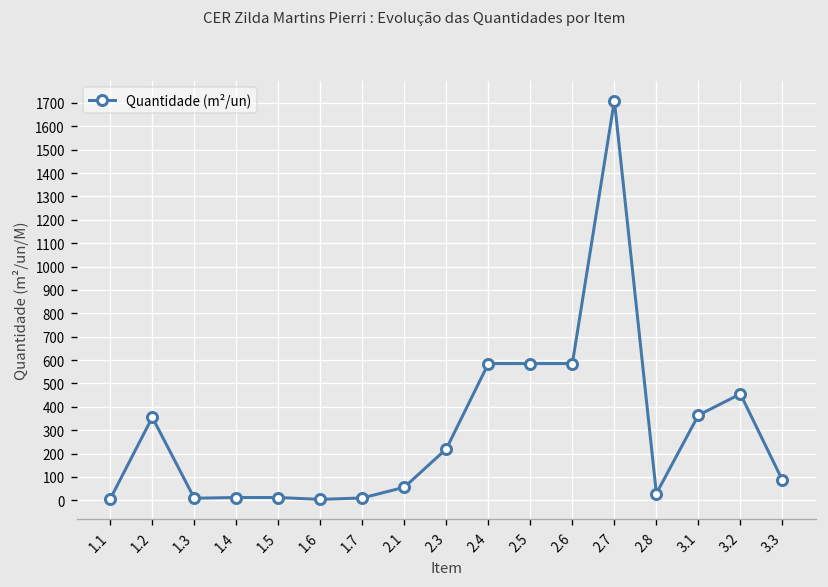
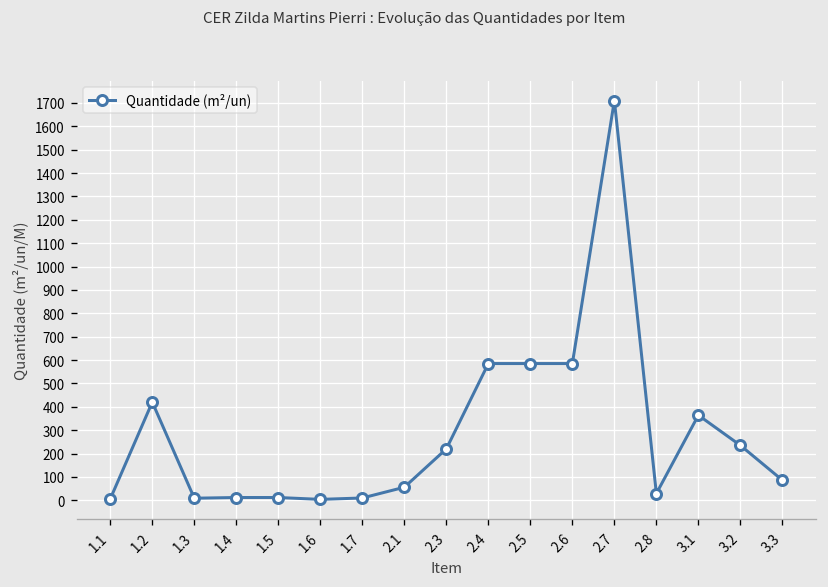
  {
    "1.1": 10,
-   "1.2": 360,
+   "1.2": 420,
    "1.3": 10,
    "1.4": 10,
    "1.5": 10,
    "1.6": 0,
    "1.7": 10,
    "2.1": 60,
    "2.3": 220,
    "2.4": 590,
    "2.5": 590,
    "2.6": 590,
    "2.7": 1710,
    "2.8": 30,
    "3.1": 360,
-   "3.2": 460,
+   "3.2": 240,
    "3.3": 90
  }
